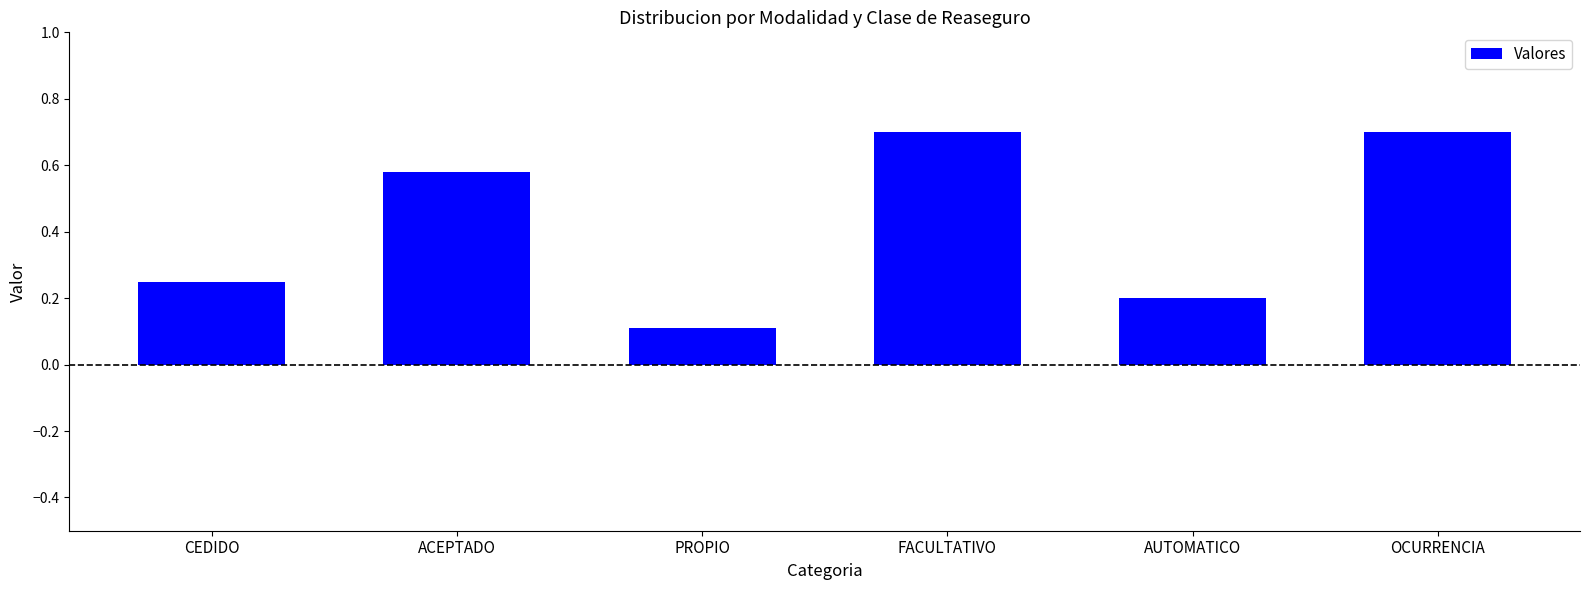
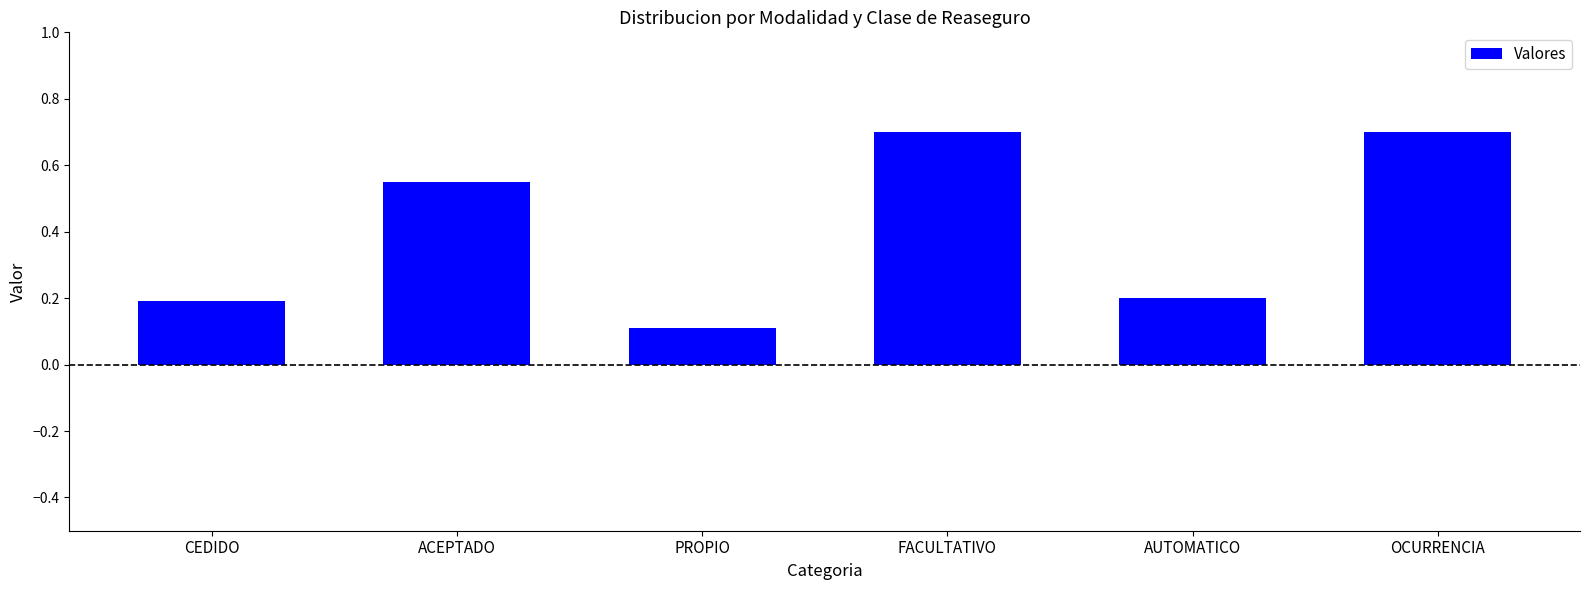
  {
-   "CEDIDO": 0.25,
-   "ACEPTADO": 0.58,
+   "CEDIDO": 0.19,
+   "ACEPTADO": 0.55,
    "PROPIO": 0.11,
    "FACULTATIVO": 0.70,
    "AUTOMATICO": 0.20,
    "OCURRENCIA": 0.70
  }
